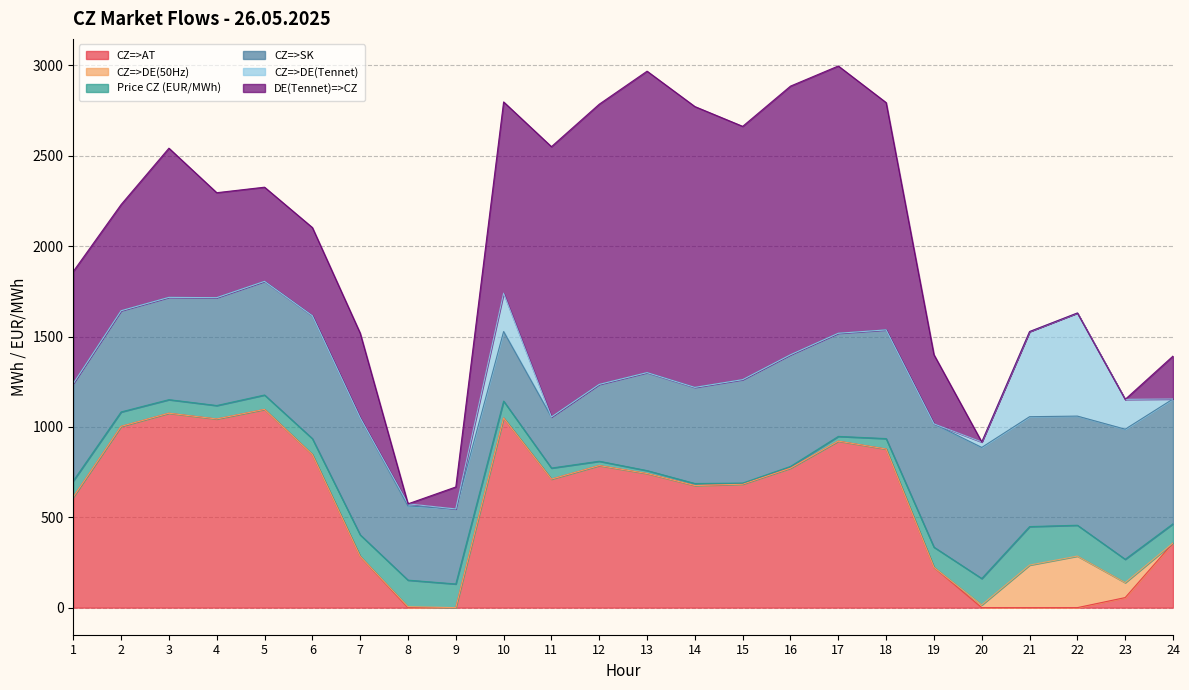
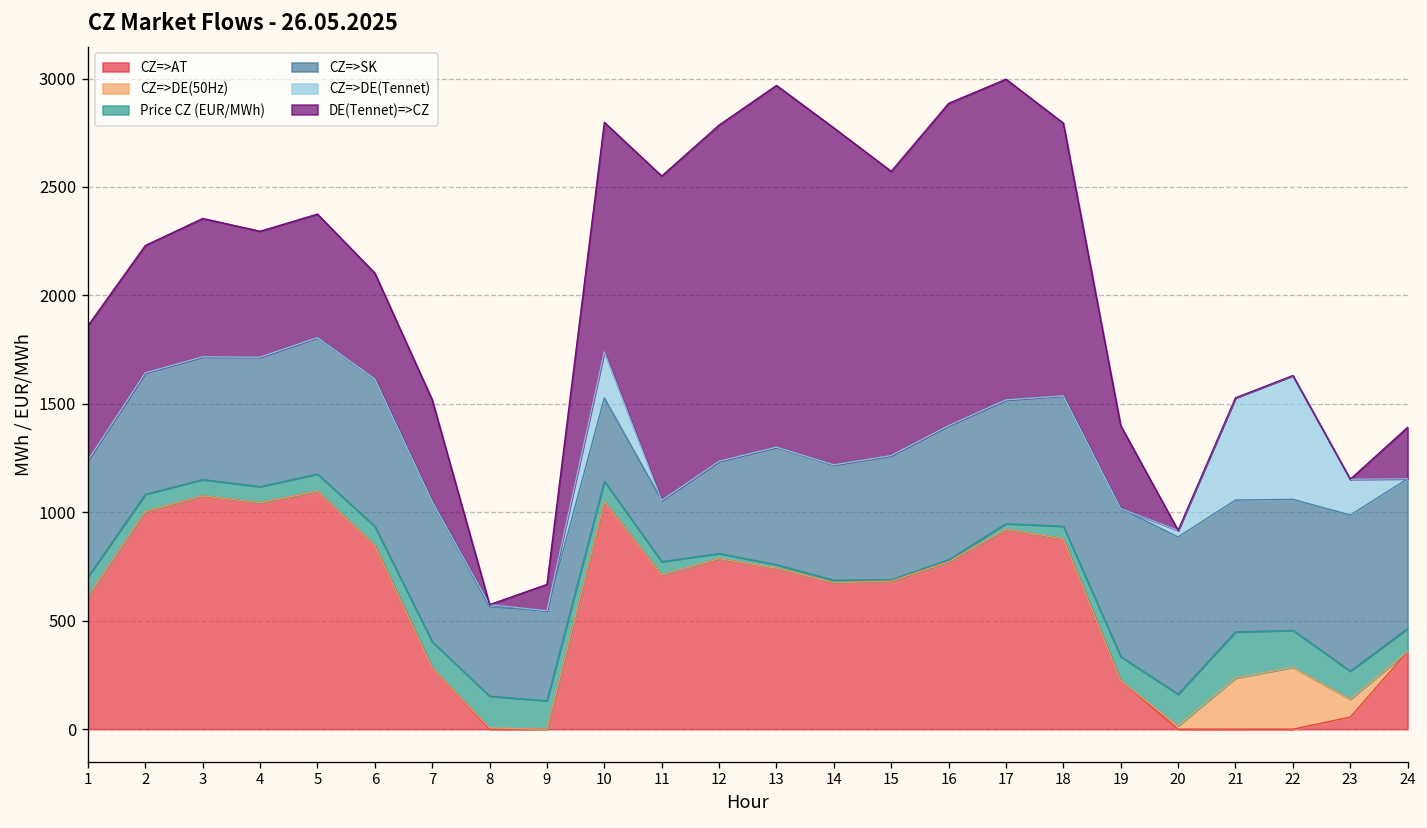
  {
    "CZ=>AT": {
      "20": 0,
      "21": 0,
      "22": 0,
      "23": 60
    },
    "CZ=>DE(50Hz)": {
      "20": 20,
      "21": 240,
      "22": 290,
      "23": 80
    },
    "CZ=>DE(Tennet)": {
      "10": 210
    },
    "DE(Tennet)=>CZ": {
      "1": 620,
      "2": 590,
-     "3": 830,
+     "3": 640,
      "4": 580,
-     "5": 520,
+     "5": 570,
      "6": 490,
      "7": 470,
      "9": 120,
      "10": 1060,
      "11": 1500,
      "12": 1550,
      "13": 1670,
      "14": 1550,
-     "15": 1400,
+     "15": 1310,
      "16": 1490,
      "17": 1480,
      "18": 1260,
      "19": 380,
      "24": 240
    }
  }
